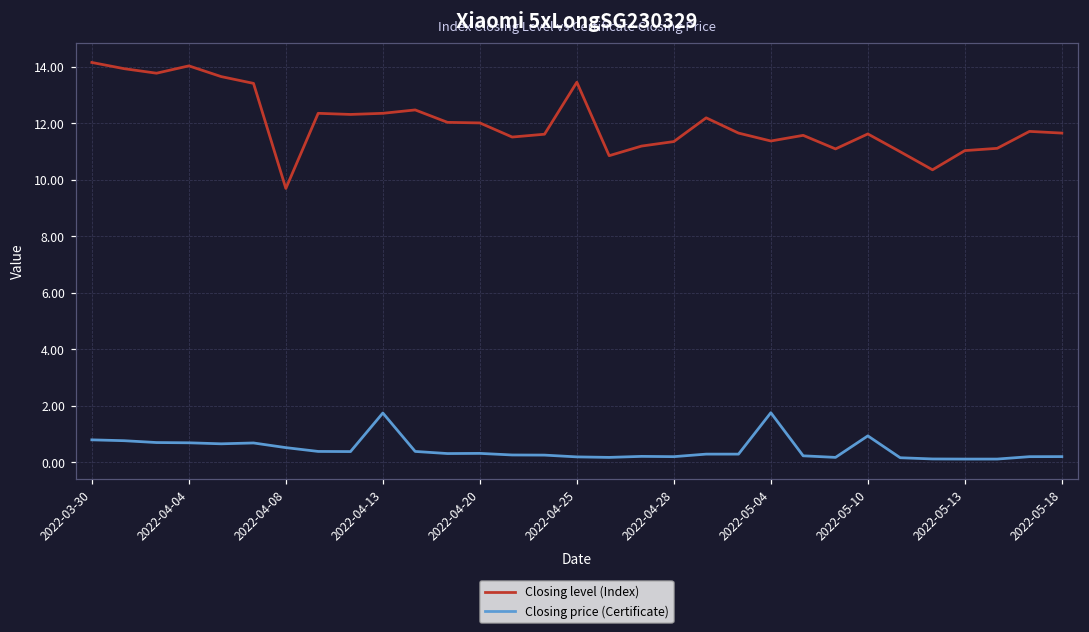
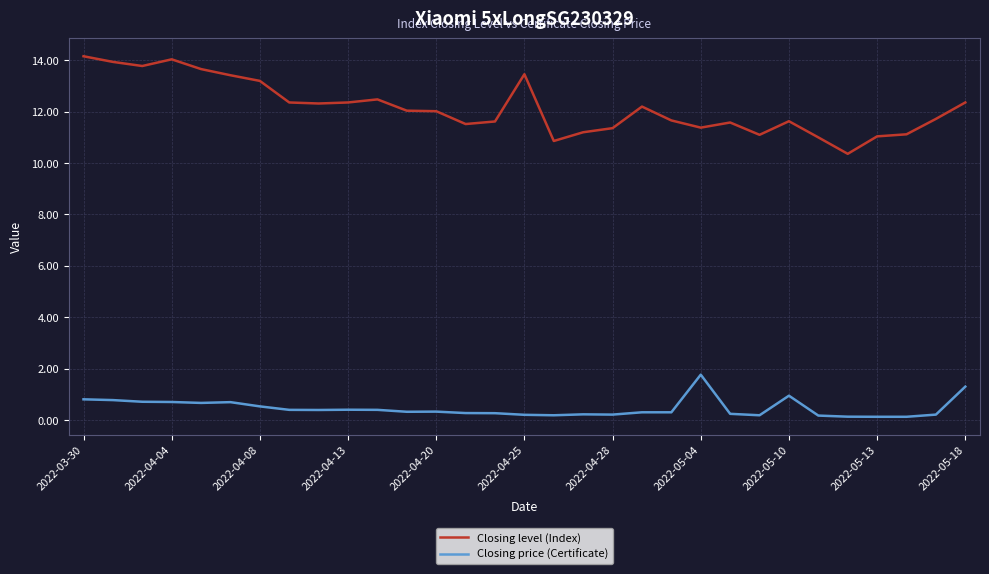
  {
    "Closing level (Index)": {
      "2022-03-30": 14.2,
      "2022-04-04": 14.0,
-     "2022-04-08": 9.7,
+     "2022-04-08": 13.2,
      "2022-04-13": 12.4,
      "2022-04-20": 12.0,
      "2022-04-25": 13.5,
      "2022-04-28": 11.4,
      "2022-05-04": 11.4,
      "2022-05-10": 11.6,
      "2022-05-13": 11.0,
-     "2022-05-18": 11.7
+     "2022-05-18": 12.4
    },
    "Closing price (Certificate)": {
      "2022-03-30": 0.8,
      "2022-04-04": 0.7,
      "2022-04-08": 0.5,
-     "2022-04-13": 1.8,
+     "2022-04-13": 0.4,
      "2022-04-20": 0.3,
      "2022-04-25": 0.2,
      "2022-04-28": 0.2,
      "2022-05-04": 1.8,
      "2022-05-10": 0.9,
      "2022-05-13": 0.1,
-     "2022-05-18": 0.2
+     "2022-05-18": 1.3
    }
  }
